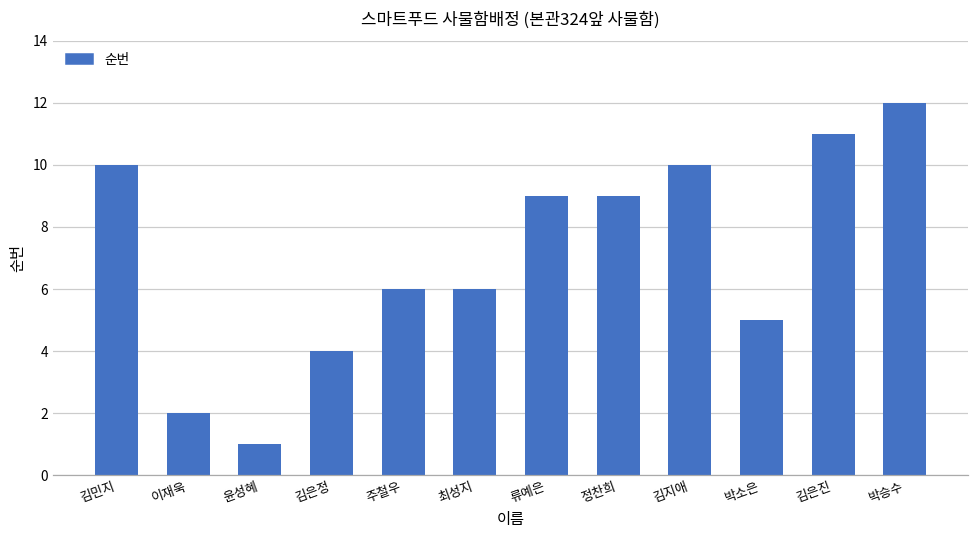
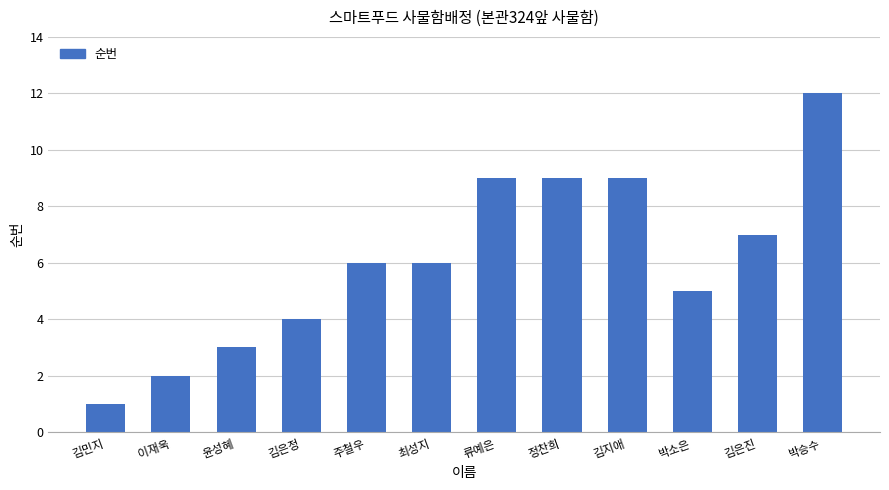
  {
-   "김민지": 10,
+   "김민지": 1,
    "이재욱": 2,
-   "윤성혜": 1,
+   "윤성혜": 3,
    "김은정": 4,
    "주철우": 6,
    "최성지": 6,
    "류예은": 9,
    "정찬희": 9,
-   "김지애": 10,
+   "김지애": 9,
    "박소은": 5,
-   "김은진": 11,
+   "김은진": 7,
    "박승수": 12
  }
